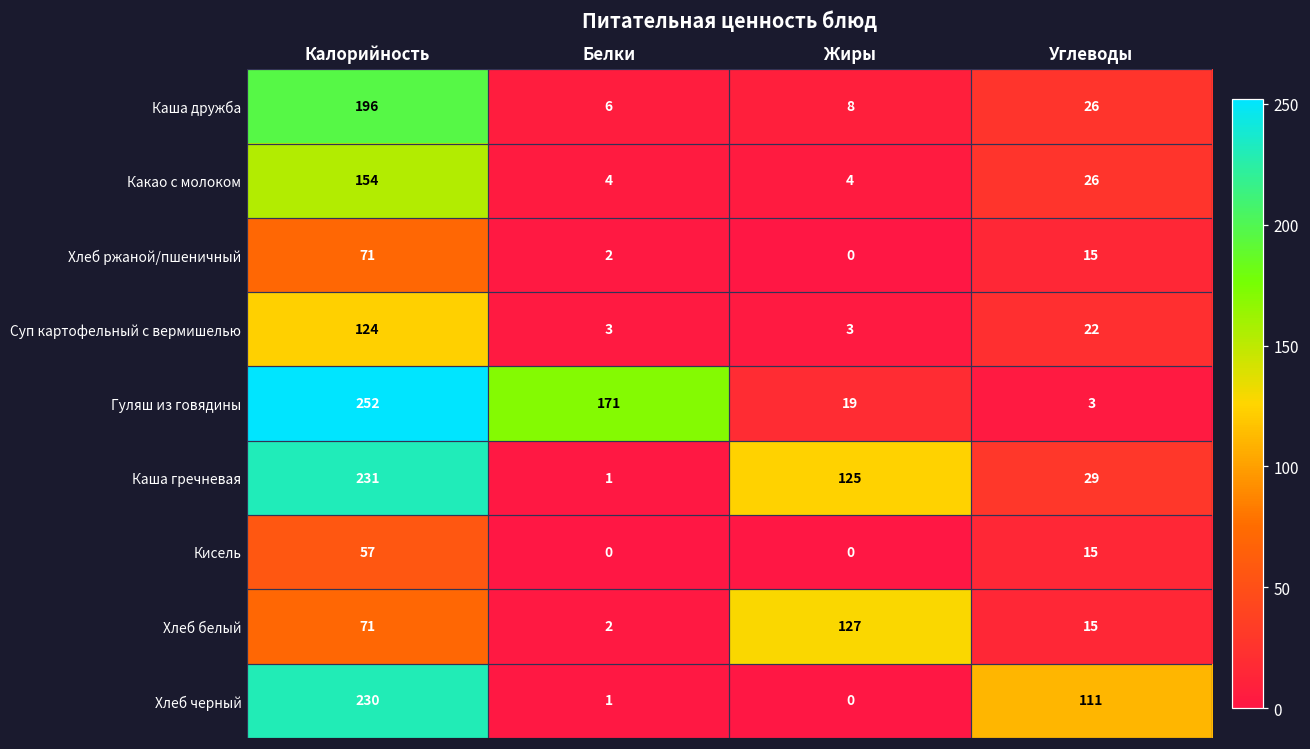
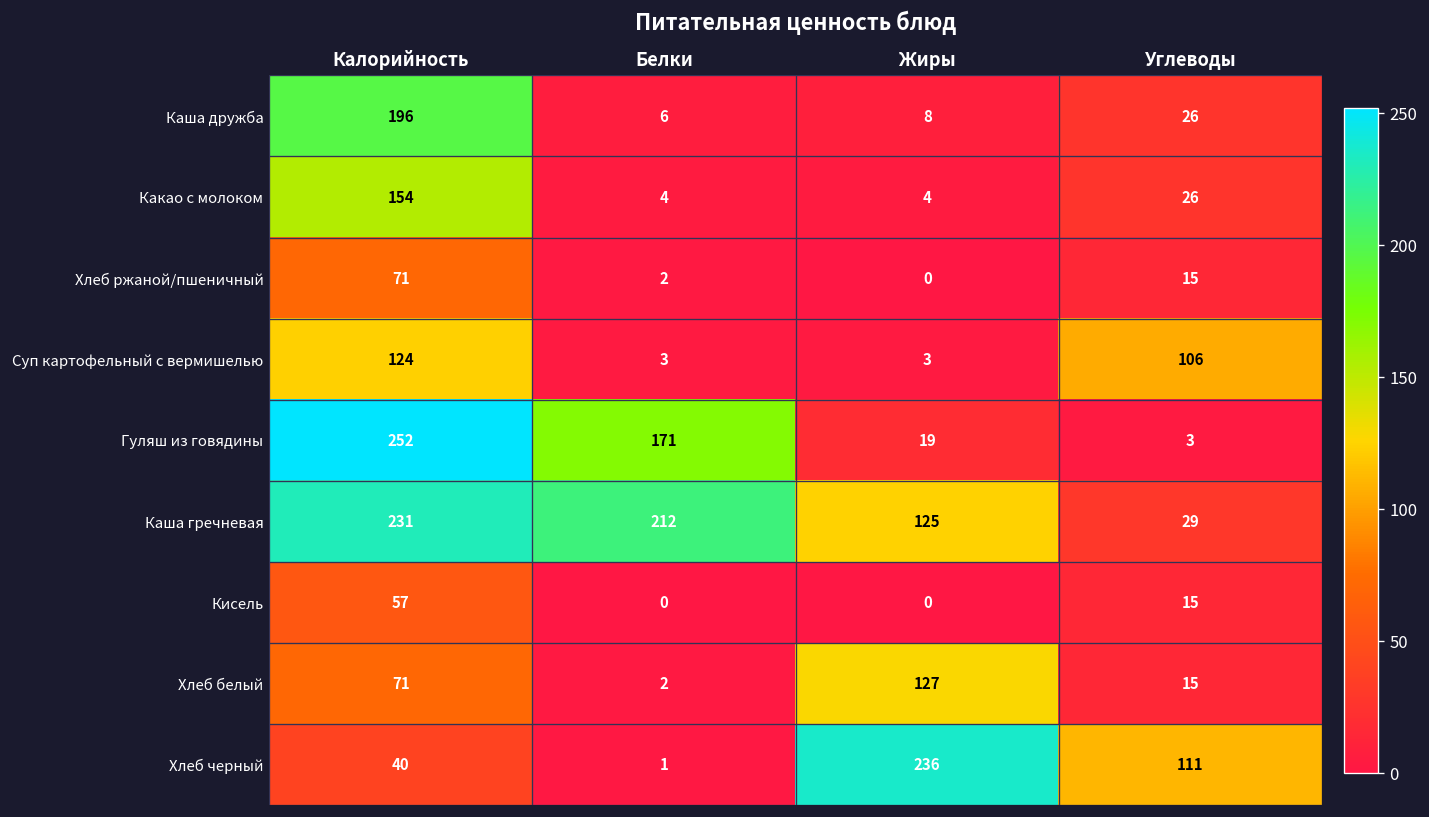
  {
    "Каша дружба": {
      "Калорийность": 196,
      "Белки": 6,
      "Жиры": 8,
      "Углеводы": 26
    },
    "Какао с молоком": {
      "Калорийность": 154,
      "Белки": 4,
      "Жиры": 4,
      "Углеводы": 26
    },
    "Хлеб ржаной/пшеничный": {
      "Калорийность": 71,
      "Белки": 2,
      "Жиры": 0,
      "Углеводы": 15
    },
    "Суп картофельный с вермишелью": {
      "Калорийность": 124,
      "Белки": 3,
      "Жиры": 3,
-     "Углеводы": 22
+     "Углеводы": 106
    },
    "Гуляш из говядины": {
      "Калорийность": 252,
      "Белки": 171,
      "Жиры": 19,
      "Углеводы": 3
    },
    "Каша гречневая": {
      "Калорийность": 231,
-     "Белки": 1,
+     "Белки": 212,
      "Жиры": 125,
      "Углеводы": 29
    },
    "Кисель": {
      "Калорийность": 57,
      "Белки": 0,
      "Жиры": 0,
      "Углеводы": 15
    },
    "Хлеб белый": {
      "Калорийность": 71,
      "Белки": 2,
      "Жиры": 127,
      "Углеводы": 15
    },
    "Хлеб черный": {
-     "Калорийность": 230,
+     "Калорийность": 40,
      "Белки": 1,
-     "Жиры": 0,
+     "Жиры": 236,
      "Углеводы": 111
    }
  }
